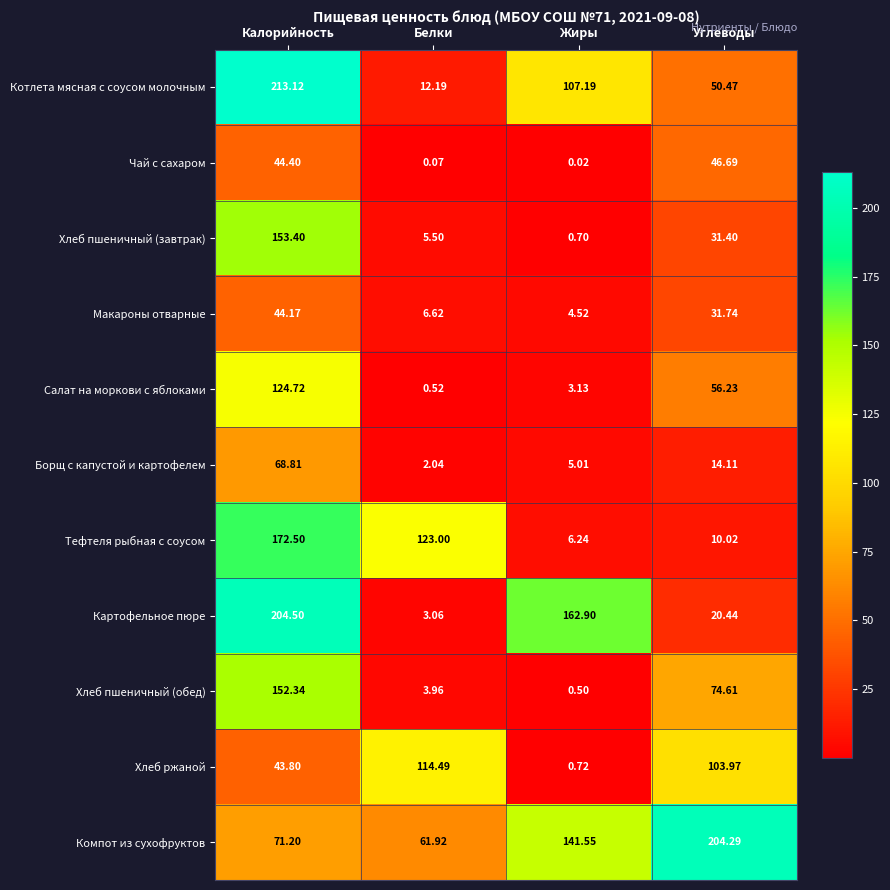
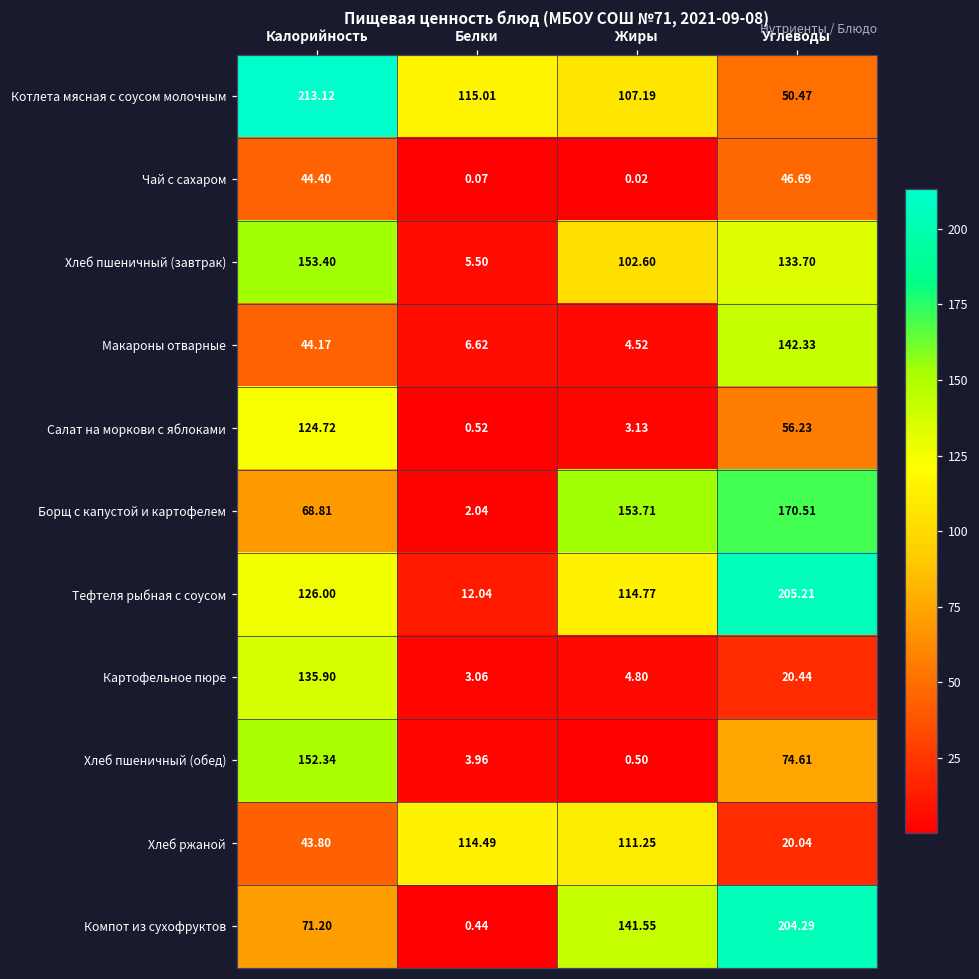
  {
    "Котлета мясная с соусом молочным": {
      "Калорийность": 213.12,
-     "Белки": 12.19,
+     "Белки": 115.01,
      "Жиры": 107.19,
      "Углеводы": 50.47
    },
    "Чай с сахаром": {
      "Калорийность": 44.40,
      "Белки": 0.07,
      "Жиры": 0.02,
      "Углеводы": 46.69
    },
    "Хлеб пшеничный (завтрак)": {
      "Калорийность": 153.40,
      "Белки": 5.50,
-     "Жиры": 0.70,
-     "Углеводы": 31.40
+     "Жиры": 102.60,
+     "Углеводы": 133.70
    },
    "Макароны отварные": {
      "Калорийность": 44.17,
      "Белки": 6.62,
      "Жиры": 4.52,
-     "Углеводы": 31.74
+     "Углеводы": 142.33
    },
    "Салат на моркови с яблоками": {
      "Калорийность": 124.72,
      "Белки": 0.52,
      "Жиры": 3.13,
      "Углеводы": 56.23
    },
    "Борщ с капустой и картофелем": {
      "Калорийность": 68.81,
      "Белки": 2.04,
-     "Жиры": 5.01,
-     "Углеводы": 14.11
+     "Жиры": 153.71,
+     "Углеводы": 170.51
    },
    "Тефтеля рыбная с соусом": {
-     "Калорийность": 172.50,
-     "Белки": 123.00,
-     "Жиры": 6.24,
-     "Углеводы": 10.02
+     "Калорийность": 126.00,
+     "Белки": 12.04,
+     "Жиры": 114.77,
+     "Углеводы": 205.21
    },
    "Картофельное пюре": {
-     "Калорийность": 204.50,
+     "Калорийность": 135.90,
      "Белки": 3.06,
-     "Жиры": 162.90,
+     "Жиры": 4.80,
      "Углеводы": 20.44
    },
    "Хлеб пшеничный (обед)": {
      "Калорийность": 152.34,
      "Белки": 3.96,
      "Жиры": 0.50,
      "Углеводы": 74.61
    },
    "Хлеб ржаной": {
      "Калорийность": 43.80,
      "Белки": 114.49,
-     "Жиры": 0.72,
-     "Углеводы": 103.97
+     "Жиры": 111.25,
+     "Углеводы": 20.04
    },
    "Компот из сухофруктов": {
      "Калорийность": 71.20,
-     "Белки": 61.92,
+     "Белки": 0.44,
      "Жиры": 141.55,
      "Углеводы": 204.29
    }
  }
